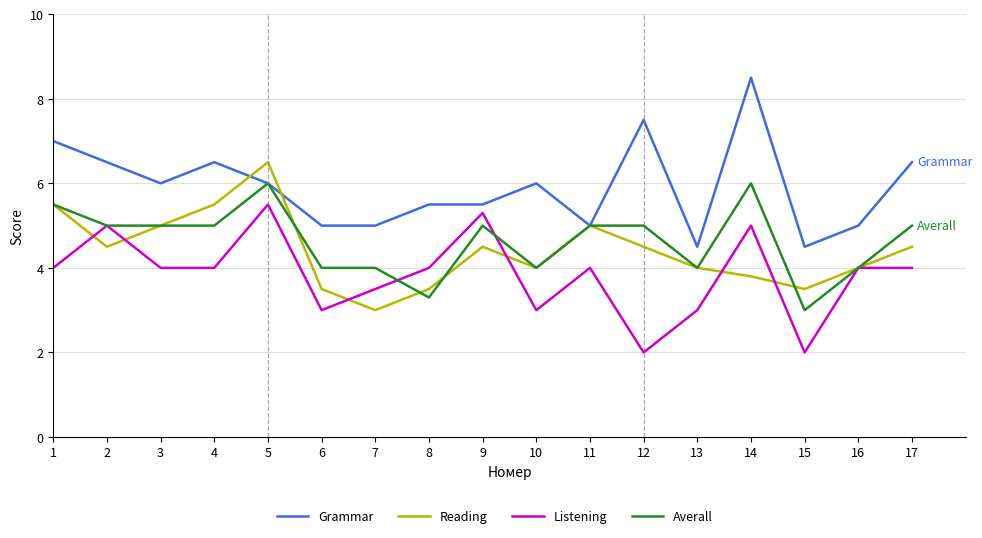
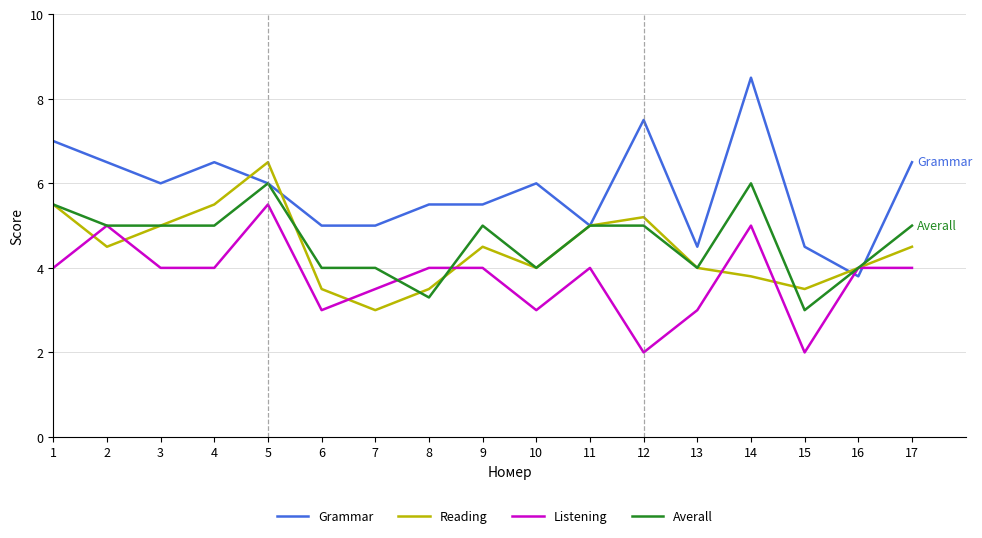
  {
    "Grammar": {
      "1": 7.0,
      "2": 6.5,
      "3": 6.0,
      "4": 6.5,
      "6": 5.0,
      "7": 5.0,
      "8": 5.5,
      "9": 5.5,
      "10": 6.0,
      "12": 7.5,
      "13": 4.5,
      "14": 8.5,
      "15": 4.5,
-     "16": 5.0,
+     "16": 3.8,
      "17": 6.5
    },
    "Reading": {
      "2": 4.5,
      "4": 5.5,
      "5": 6.5,
      "6": 3.5,
      "7": 3.0,
      "8": 3.5,
      "9": 4.5,
-     "12": 4.5,
+     "12": 5.2,
      "14": 3.8,
      "15": 3.5,
      "17": 4.5
    },
    "Listening": {
      "1": 4.0,
      "3": 4.0,
      "4": 4.0,
      "5": 5.5,
      "6": 3.0,
      "7": 3.5,
      "8": 4.0,
-     "9": 5.3,
+     "9": 4.0,
      "10": 3.0,
      "11": 4.0,
      "12": 2.0,
      "13": 3.0,
      "14": 5.0,
      "15": 2.0,
      "17": 4.0
    },
    "Averall": {
      "4": 5.0,
      "6": 4.0,
      "7": 4.0,
      "8": 3.3,
      "9": 5.0,
      "12": 5.0,
      "14": 6.0,
      "15": 3.0,
      "17": 5.0
    }
  }
